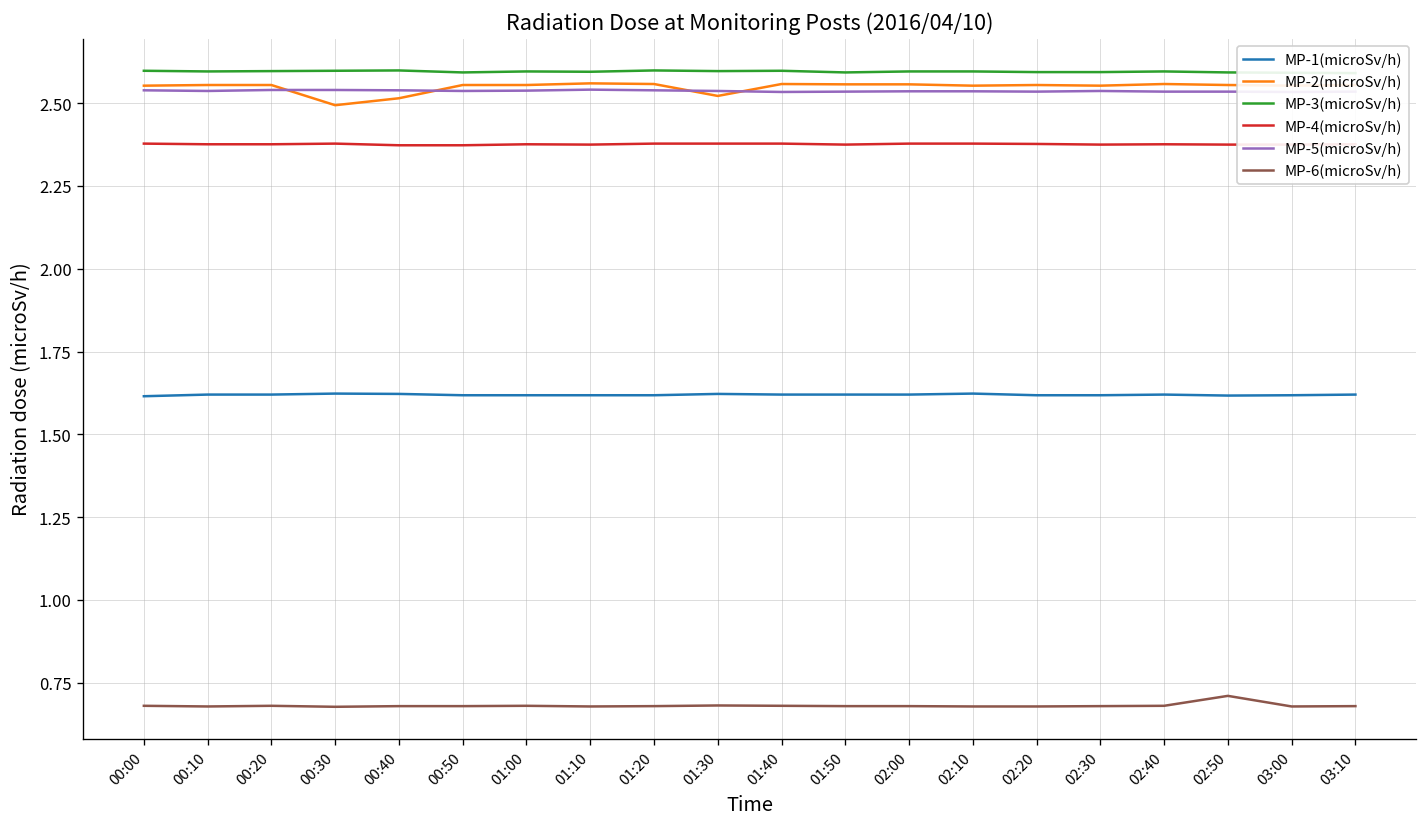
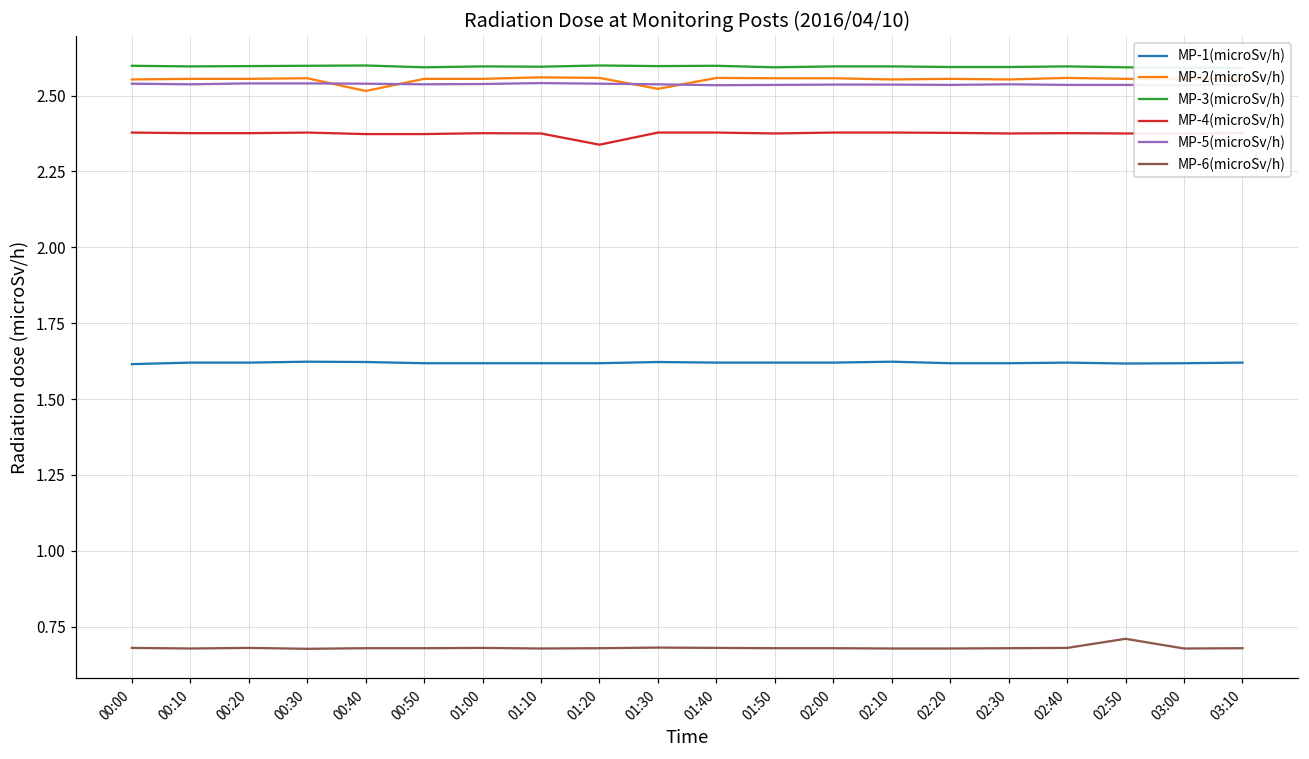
  {
    "MP-1(microSv/h)": {
      "00:00": 1.62,
      "00:10": 1.62,
      "00:20": 1.62,
      "00:30": 1.62,
      "00:40": 1.62,
      "00:50": 1.62,
      "01:00": 1.62,
      "01:10": 1.62,
      "01:20": 1.62,
      "01:30": 1.62,
      "01:40": 1.62,
      "01:50": 1.62,
      "02:00": 1.62,
      "02:10": 1.62,
      "02:20": 1.62,
      "02:30": 1.62,
      "02:40": 1.62,
      "02:50": 1.62,
      "03:00": 1.62,
      "03:10": 1.62
    },
    "MP-2(microSv/h)": {
      "00:00": 2.55,
      "00:10": 2.56,
      "00:20": 2.56,
-     "00:30": 2.49,
+     "00:30": 2.56,
      "00:40": 2.52,
      "00:50": 2.56,
      "01:00": 2.56,
      "01:10": 2.56,
      "01:20": 2.56,
      "01:30": 2.52,
      "01:40": 2.56,
      "01:50": 2.56,
      "02:00": 2.56,
      "02:10": 2.55,
      "02:20": 2.56,
      "02:30": 2.55,
      "02:40": 2.56,
      "02:50": 2.56
    },
    "MP-3(microSv/h)": {
      "00:00": 2.60,
      "00:10": 2.60,
      "00:20": 2.60,
      "00:30": 2.60,
      "00:40": 2.60,
      "00:50": 2.59,
      "01:00": 2.60,
      "01:10": 2.60,
      "01:20": 2.60,
      "01:30": 2.60,
      "01:40": 2.60,
      "01:50": 2.59,
      "02:00": 2.60,
      "02:10": 2.60,
      "02:20": 2.59,
      "02:30": 2.59,
      "02:40": 2.60,
      "02:50": 2.59
    },
    "MP-4(microSv/h)": {
      "00:00": 2.38,
      "00:10": 2.38,
      "00:20": 2.38,
      "00:30": 2.38,
      "00:40": 2.37,
      "00:50": 2.37,
      "01:00": 2.38,
      "01:10": 2.38,
-     "01:20": 2.38,
+     "01:20": 2.34,
      "01:30": 2.38,
      "01:40": 2.38,
      "01:50": 2.38,
      "02:00": 2.38,
      "02:10": 2.38,
      "02:20": 2.38,
      "02:30": 2.38,
      "02:40": 2.38,
      "02:50": 2.38
    },
    "MP-5(microSv/h)": {
      "00:00": 2.54,
      "00:10": 2.54,
      "00:20": 2.54,
      "00:30": 2.54,
      "00:40": 2.54,
      "00:50": 2.54,
      "01:00": 2.54,
      "01:10": 2.54,
      "01:20": 2.54,
      "01:30": 2.54,
      "01:40": 2.53,
      "01:50": 2.54,
      "02:00": 2.54,
      "02:10": 2.54,
      "02:20": 2.54,
      "02:30": 2.54,
      "02:40": 2.54,
      "02:50": 2.54
    },
    "MP-6(microSv/h)": {
      "00:00": 0.68,
      "00:10": 0.68,
      "00:20": 0.68,
      "00:30": 0.68,
      "00:40": 0.68,
      "00:50": 0.68,
      "01:00": 0.68,
      "01:10": 0.68,
      "01:20": 0.68,
      "01:30": 0.68,
      "01:40": 0.68,
      "01:50": 0.68,
      "02:00": 0.68,
      "02:10": 0.68,
      "02:20": 0.68,
      "02:30": 0.68,
      "02:40": 0.68,
      "02:50": 0.71,
      "03:00": 0.68,
      "03:10": 0.68
    }
  }
